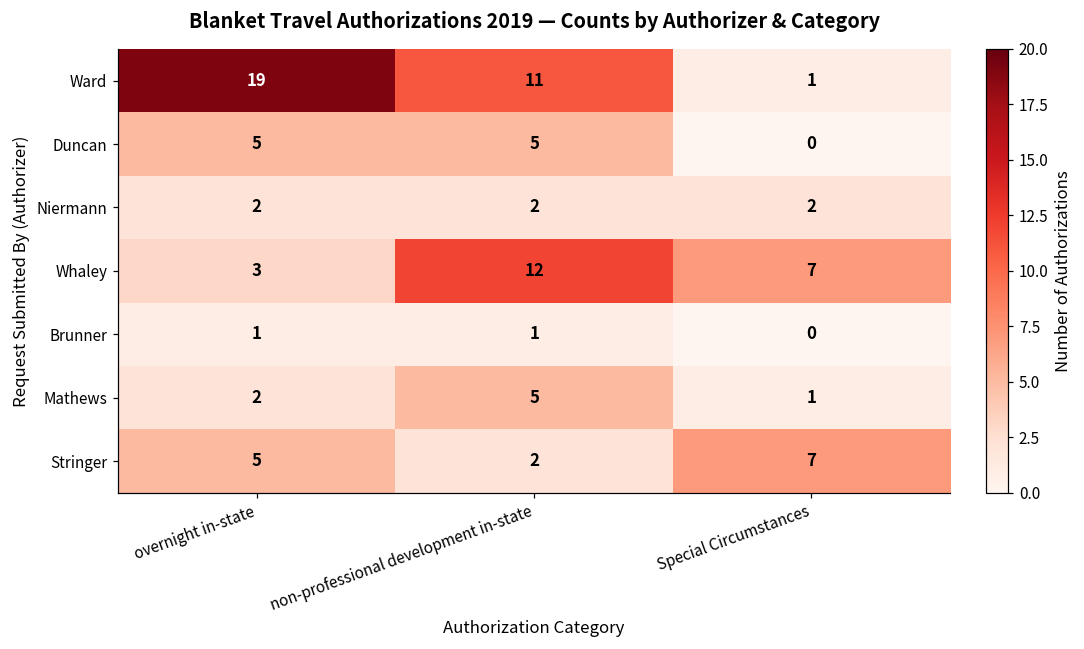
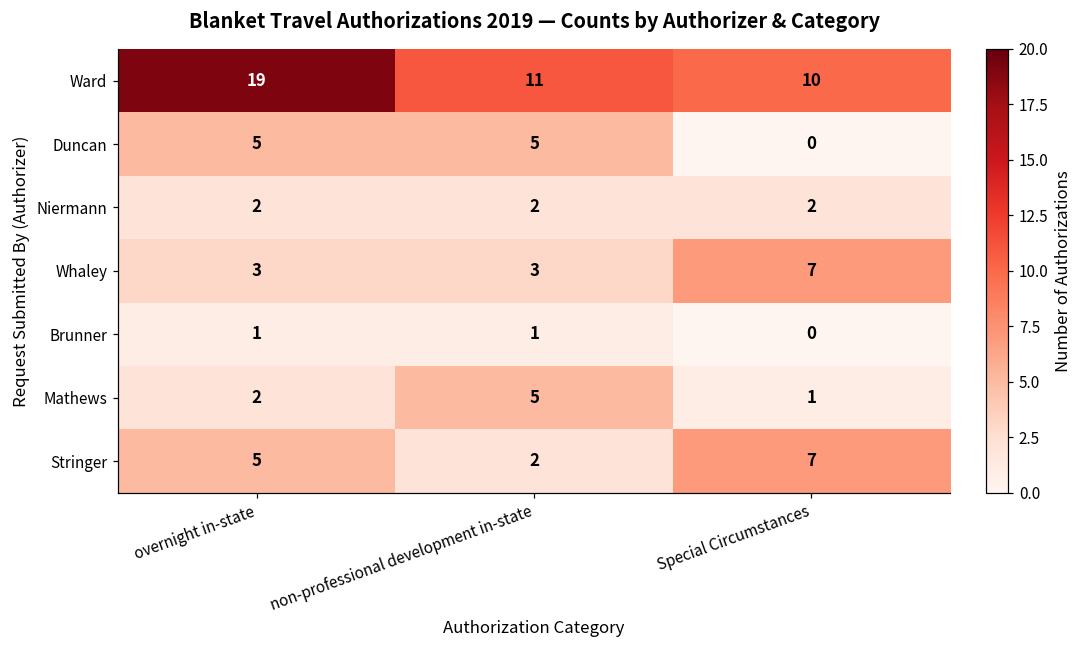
  {
    "Ward": {
      "overnight in-state": 19,
      "non-professional development in-state": 11,
-     "Special Circumstances": 1
+     "Special Circumstances": 10
    },
    "Duncan": {
      "overnight in-state": 5,
      "non-professional development in-state": 5,
      "Special Circumstances": 0
    },
    "Niermann": {
      "overnight in-state": 2,
      "non-professional development in-state": 2,
      "Special Circumstances": 2
    },
    "Whaley": {
      "overnight in-state": 3,
-     "non-professional development in-state": 12,
+     "non-professional development in-state": 3,
      "Special Circumstances": 7
    },
    "Brunner": {
      "overnight in-state": 1,
      "non-professional development in-state": 1,
      "Special Circumstances": 0
    },
    "Mathews": {
      "overnight in-state": 2,
      "non-professional development in-state": 5,
      "Special Circumstances": 1
    },
    "Stringer": {
      "overnight in-state": 5,
      "non-professional development in-state": 2,
      "Special Circumstances": 7
    }
  }
